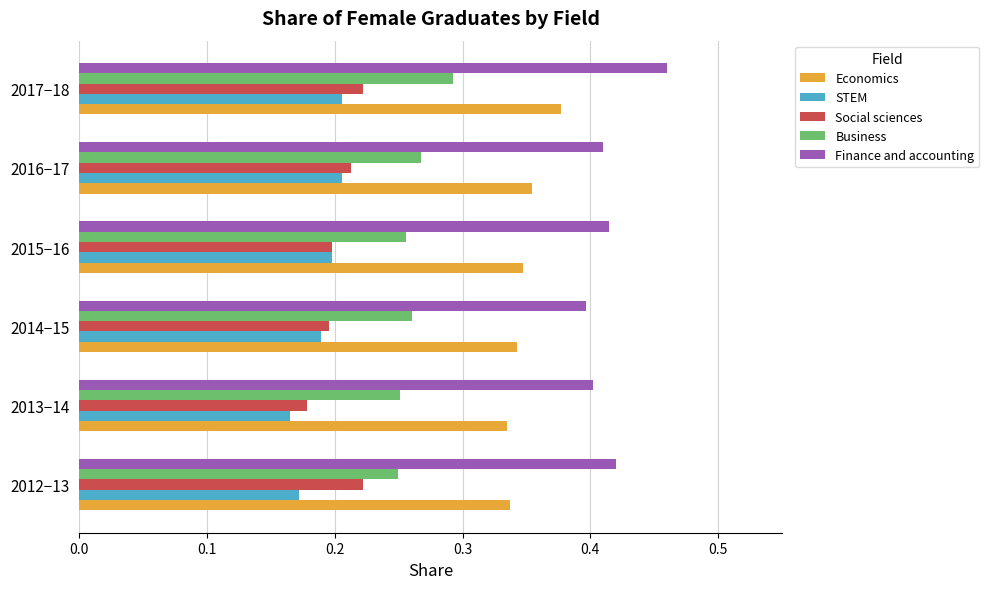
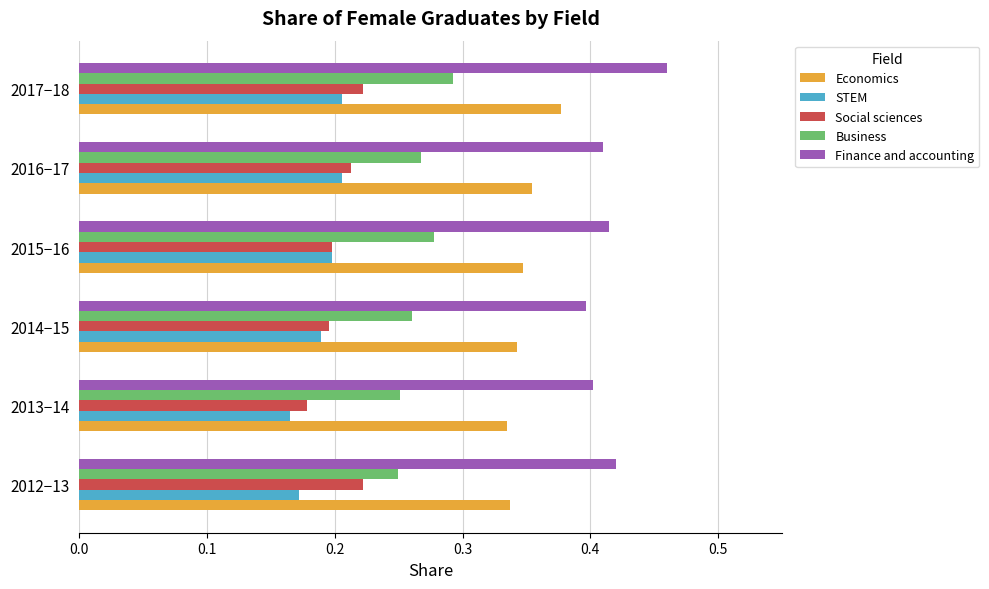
  {
    "Economics": {
      "2017−18": 0.377,
      "2016−17": 0.355,
      "2015−16": 0.347,
      "2014−15": 0.342,
      "2013−14": 0.335,
      "2012−13": 0.337
    },
    "STEM": {
      "2017−18": 0.206,
      "2016−17": 0.206,
      "2015−16": 0.198,
      "2014−15": 0.189,
      "2013−14": 0.165,
      "2012−13": 0.172
    },
    "Social sciences": {
      "2017−18": 0.222,
      "2016−17": 0.213,
      "2015−16": 0.198,
      "2014−15": 0.196,
      "2013−14": 0.178,
      "2012−13": 0.222
    },
    "Business": {
      "2017−18": 0.293,
      "2016−17": 0.268,
-     "2015−16": 0.256,
+     "2015−16": 0.278,
      "2014−15": 0.260,
      "2013−14": 0.251,
      "2012−13": 0.250
    },
    "Finance and accounting": {
      "2017−18": 0.460,
      "2016−17": 0.410,
      "2015−16": 0.414,
      "2014−15": 0.397,
      "2013−14": 0.402,
      "2012−13": 0.420
    }
  }
